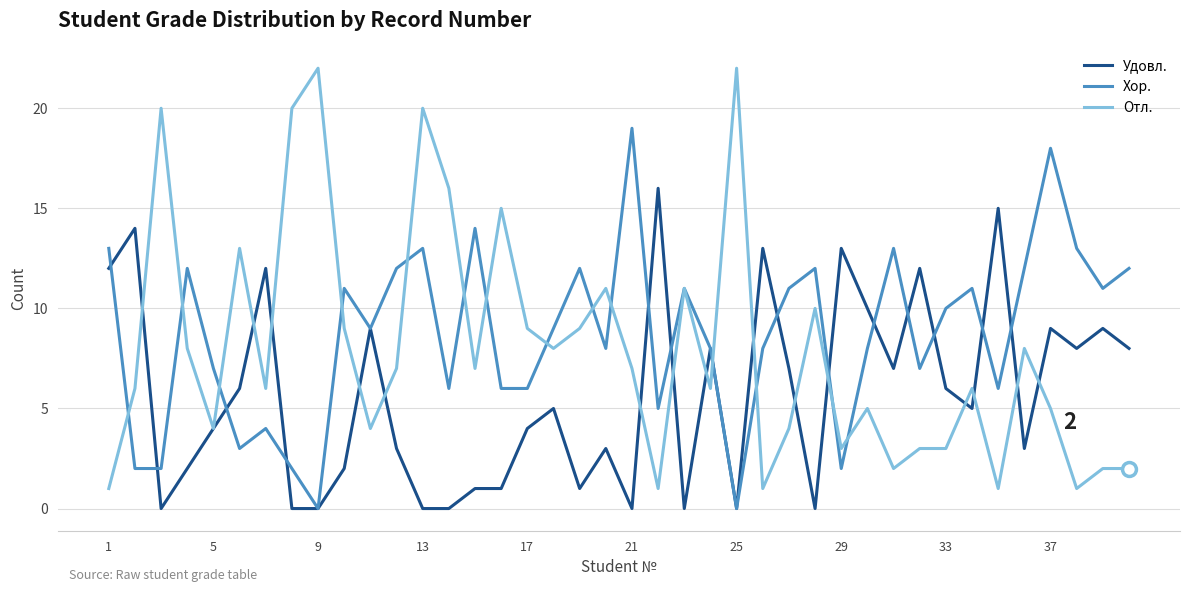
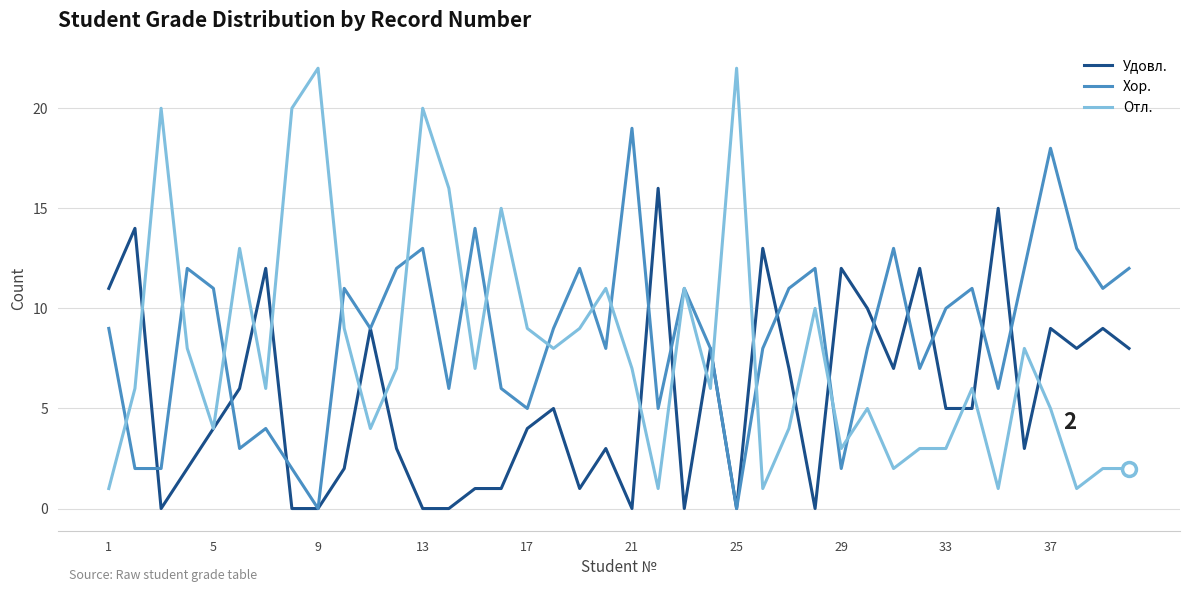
  {
    "Удовл.": {
-     "1": 12,
+     "1": 11,
      "13": 0,
      "17": 4,
      "21": 0,
-     "29": 13,
-     "33": 6,
+     "29": 12,
+     "33": 5,
      "37": 9
    },
    "Хор.": {
-     "1": 13,
-     "5": 7,
+     "1": 9,
+     "5": 11,
      "13": 13,
-     "17": 6,
+     "17": 5,
      "21": 19,
      "29": 2,
      "33": 10,
      "37": 18
    }
  }
